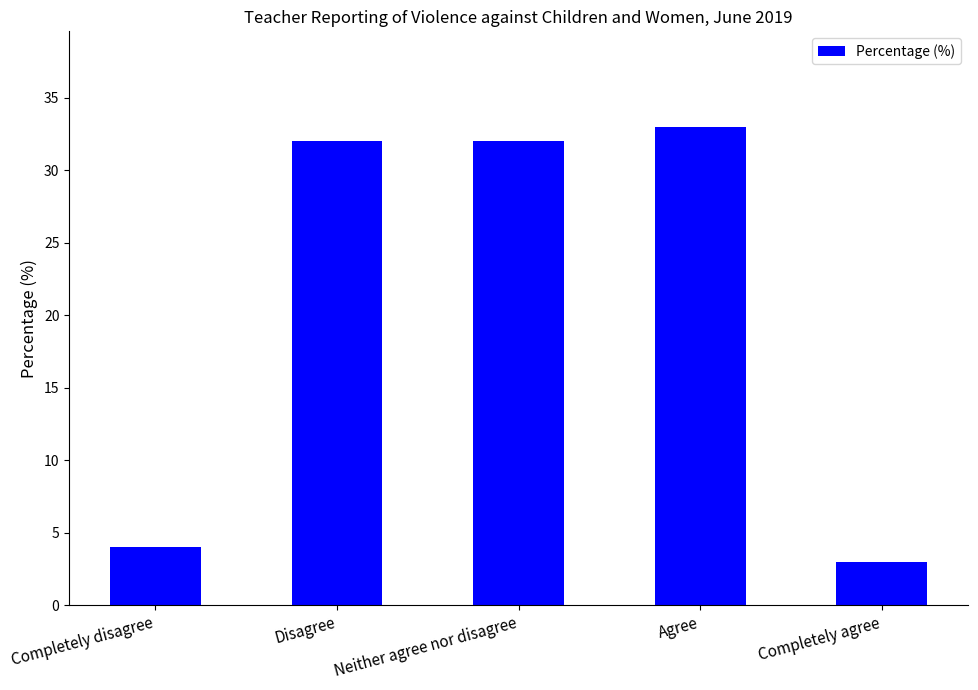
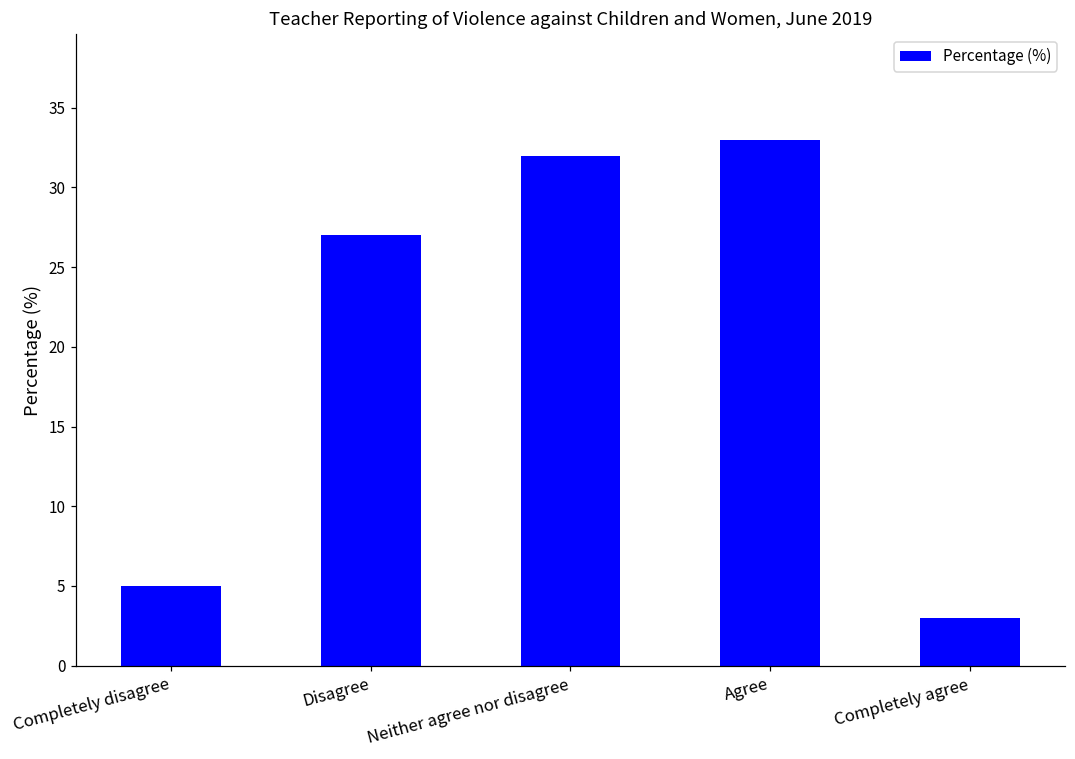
  {
-   "Completely disagree": 4,
-   "Disagree": 32,
+   "Completely disagree": 5,
+   "Disagree": 27,
    "Neither agree nor disagree": 32,
    "Agree": 33,
    "Completely agree": 3
  }
